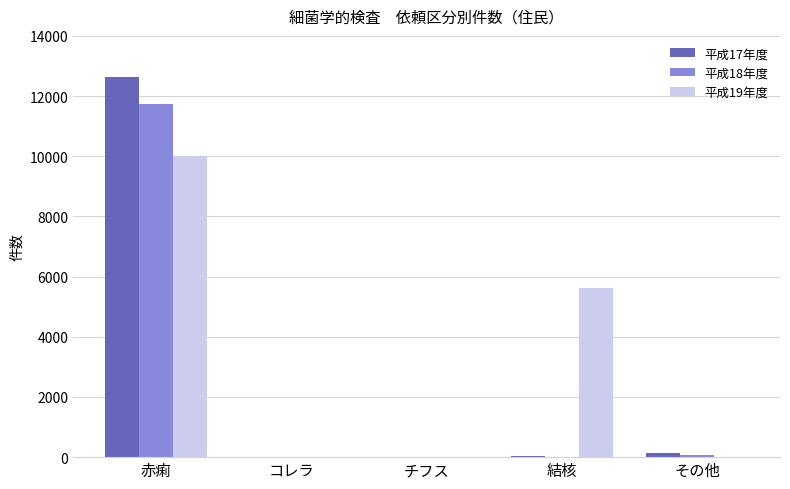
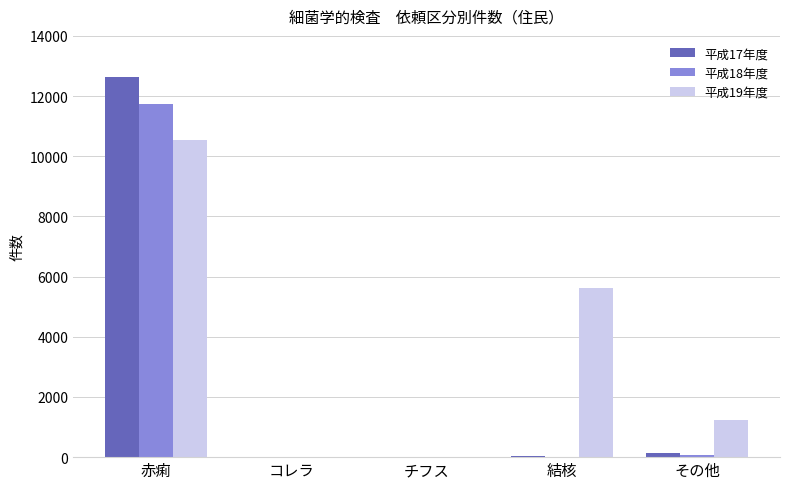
  {
    "平成19年度": {
-     "赤痢": 10000,
+     "赤痢": 10500,
      "コレラ": 0,
      "チフス": 0,
      "結核": 5600,
-     "その他": 0
+     "その他": 1200
    }
  }
